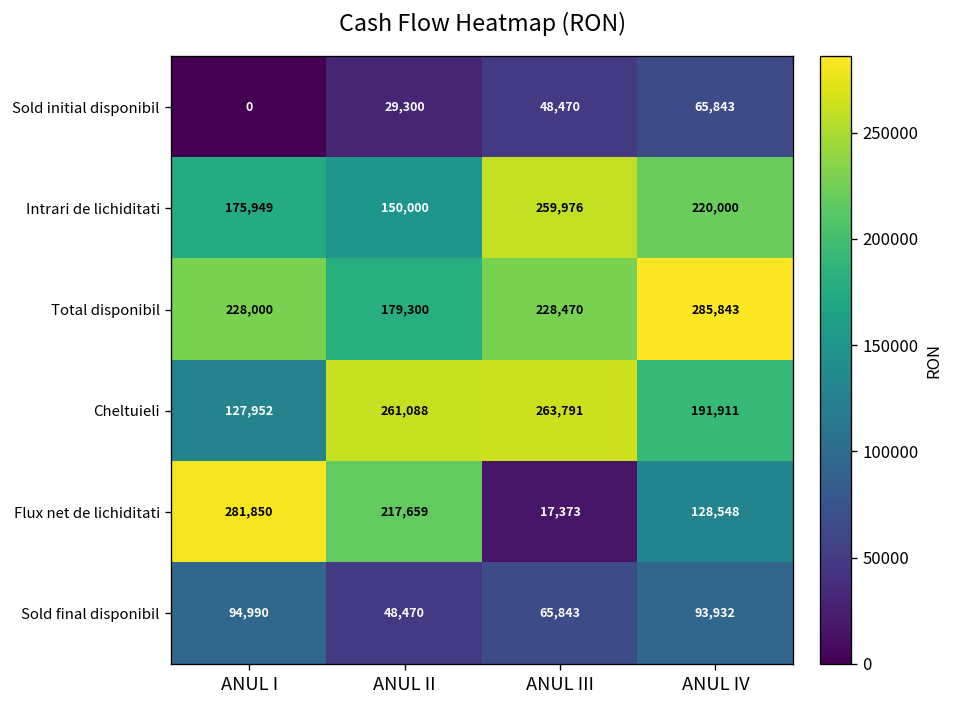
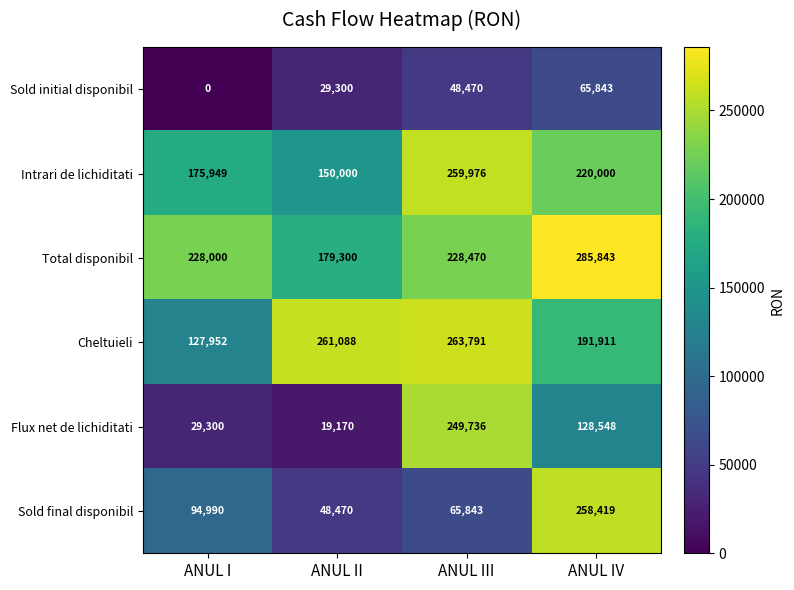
  {
    "Sold initial disponibil": {
      "ANUL I": "0",
      "ANUL II": "29,300",
      "ANUL III": "48,470",
      "ANUL IV": "65,843"
    },
    "Intrari de lichiditati": {
      "ANUL I": "175,949",
      "ANUL II": "150,000",
      "ANUL III": "259,976",
      "ANUL IV": "220,000"
    },
    "Total disponibil": {
      "ANUL I": "228,000",
      "ANUL II": "179,300",
      "ANUL III": "228,470",
      "ANUL IV": "285,843"
    },
    "Cheltuieli": {
      "ANUL I": "127,952",
      "ANUL II": "261,088",
      "ANUL III": "263,791",
      "ANUL IV": "191,911"
    },
    "Flux net de lichiditati": {
-     "ANUL I": "281,850",
-     "ANUL II": "217,659",
-     "ANUL III": "17,373",
+     "ANUL I": "29,300",
+     "ANUL II": "19,170",
+     "ANUL III": "249,736",
      "ANUL IV": "128,548"
    },
    "Sold final disponibil": {
      "ANUL I": "94,990",
      "ANUL II": "48,470",
      "ANUL III": "65,843",
-     "ANUL IV": "93,932"
+     "ANUL IV": "258,419"
    }
  }
